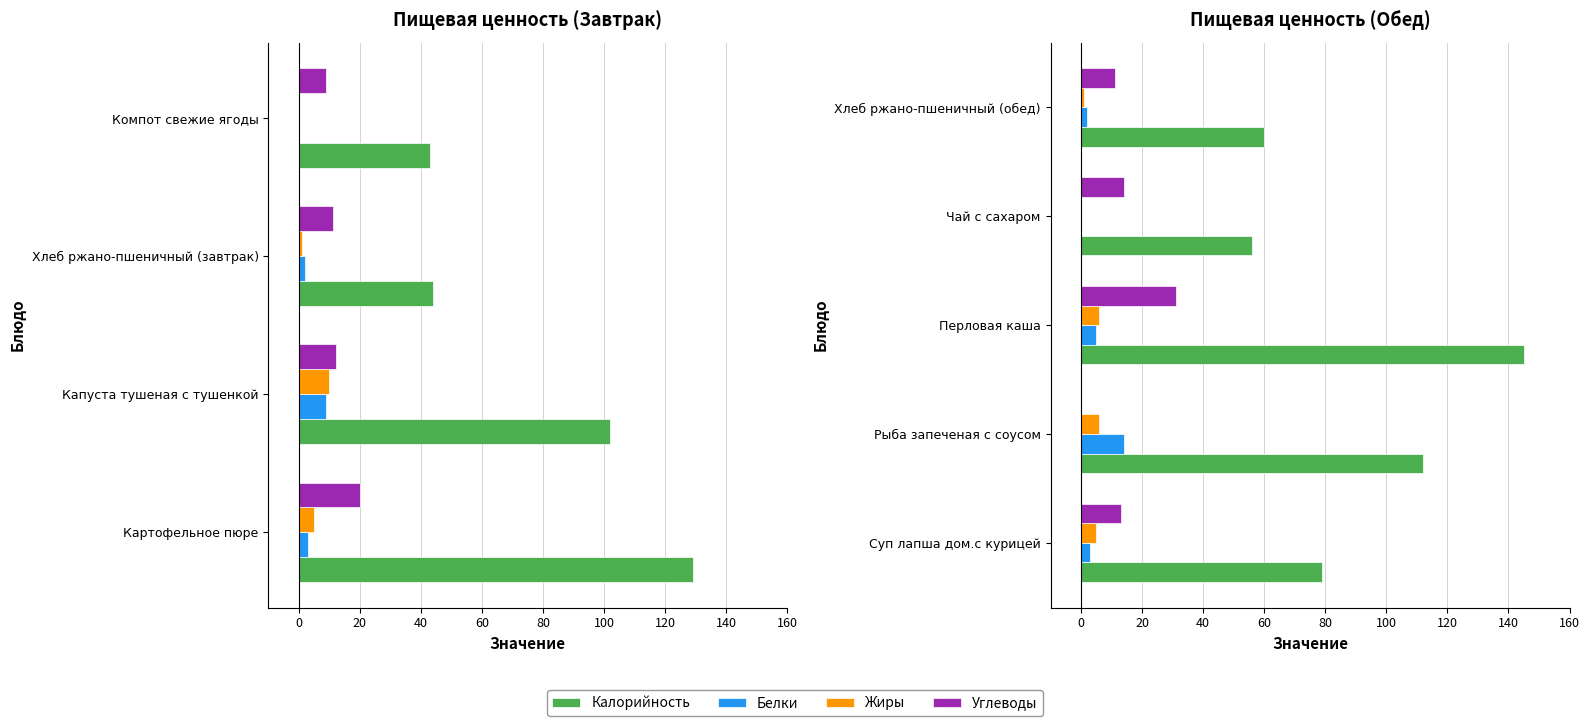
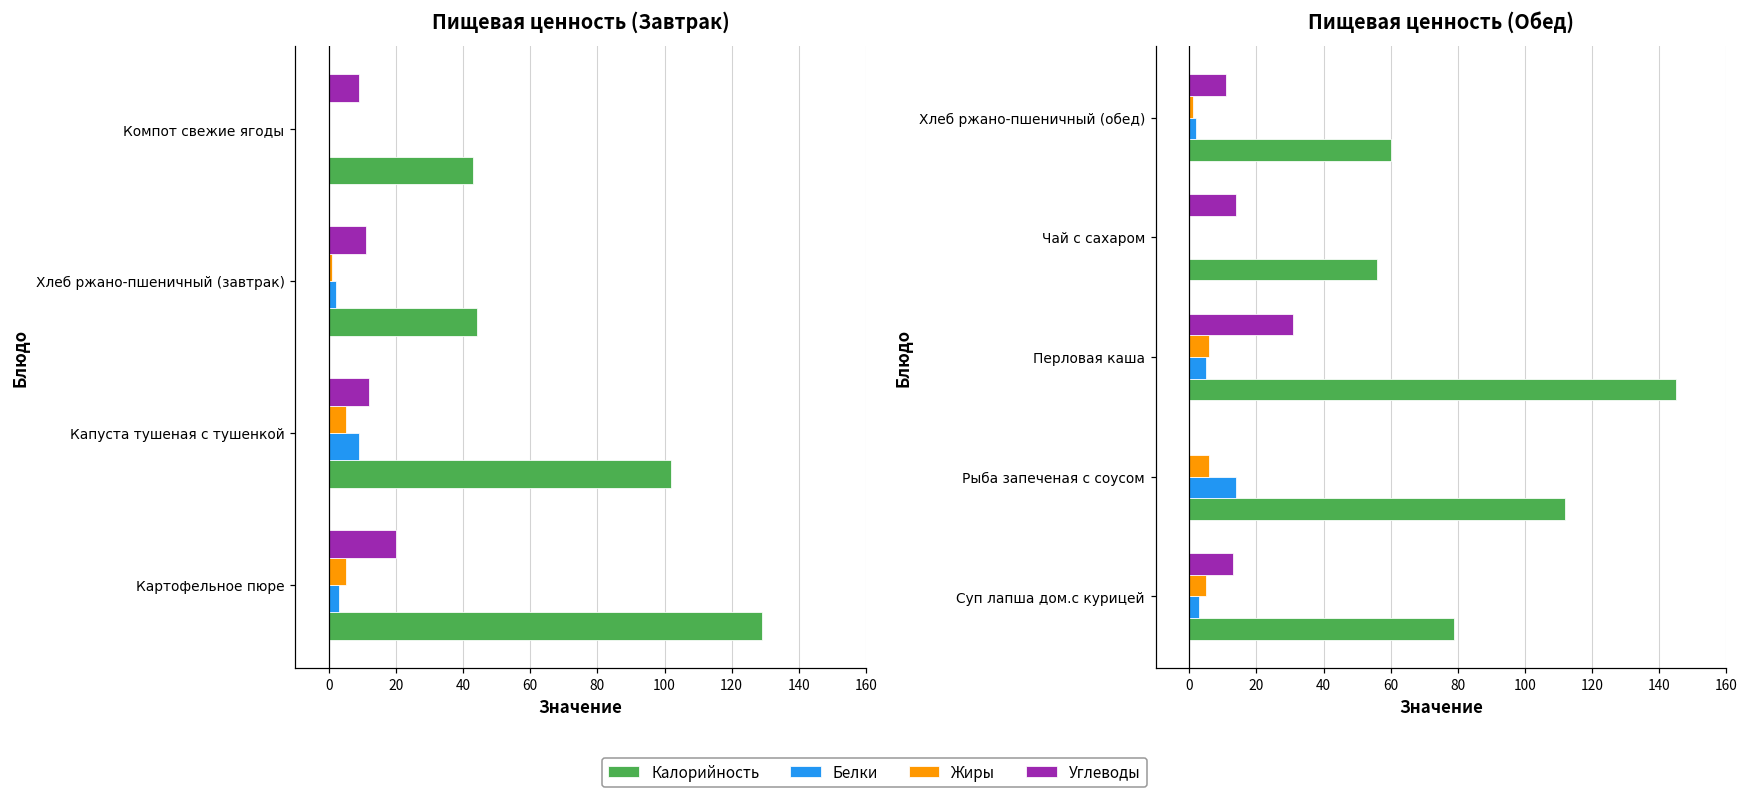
  {
    "Пищевая ценность (Завтрак)": {
      "Калорийность": {
        "Компот свежие ягоды": 43,
        "Хлеб ржано-пшеничный (завтрак)": 44,
        "Капуста тушеная с тушенкой": 102,
        "Картофельное пюре": 129
      },
      "Белки": {
        "Компот свежие ягоды": 0,
        "Хлеб ржано-пшеничный (завтрак)": 2,
        "Капуста тушеная с тушенкой": 9,
        "Картофельное пюре": 3
      },
      "Жиры": {
        "Компот свежие ягоды": 0,
        "Хлеб ржано-пшеничный (завтрак)": 1,
-       "Капуста тушеная с тушенкой": 10,
+       "Капуста тушеная с тушенкой": 5,
        "Картофельное пюре": 5
      },
      "Углеводы": {
        "Компот свежие ягоды": 9,
        "Хлеб ржано-пшеничный (завтрак)": 11,
        "Капуста тушеная с тушенкой": 12,
        "Картофельное пюре": 20
      }
    },
    "Пищевая ценность (Обед)": {
      "Калорийность": {
        "Хлеб ржано-пшеничный (обед)": 60,
        "Чай с сахаром": 56,
        "Перловая каша": 145,
        "Рыба запеченая с соусом": 112,
        "Суп лапша дом.с курицей": 79
      },
      "Белки": {
        "Хлеб ржано-пшеничный (обед)": 2,
        "Чай с сахаром": 0,
        "Перловая каша": 5,
        "Рыба запеченая с соусом": 14,
        "Суп лапша дом.с курицей": 3
      },
      "Жиры": {
        "Хлеб ржано-пшеничный (обед)": 1,
        "Чай с сахаром": 0,
        "Перловая каша": 6,
        "Рыба запеченая с соусом": 6,
        "Суп лапша дом.с курицей": 5
      },
      "Углеводы": {
        "Хлеб ржано-пшеничный (обед)": 11,
        "Чай с сахаром": 14,
        "Перловая каша": 31,
        "Рыба запеченая с соусом": 0,
        "Суп лапша дом.с курицей": 13
      }
    }
  }
